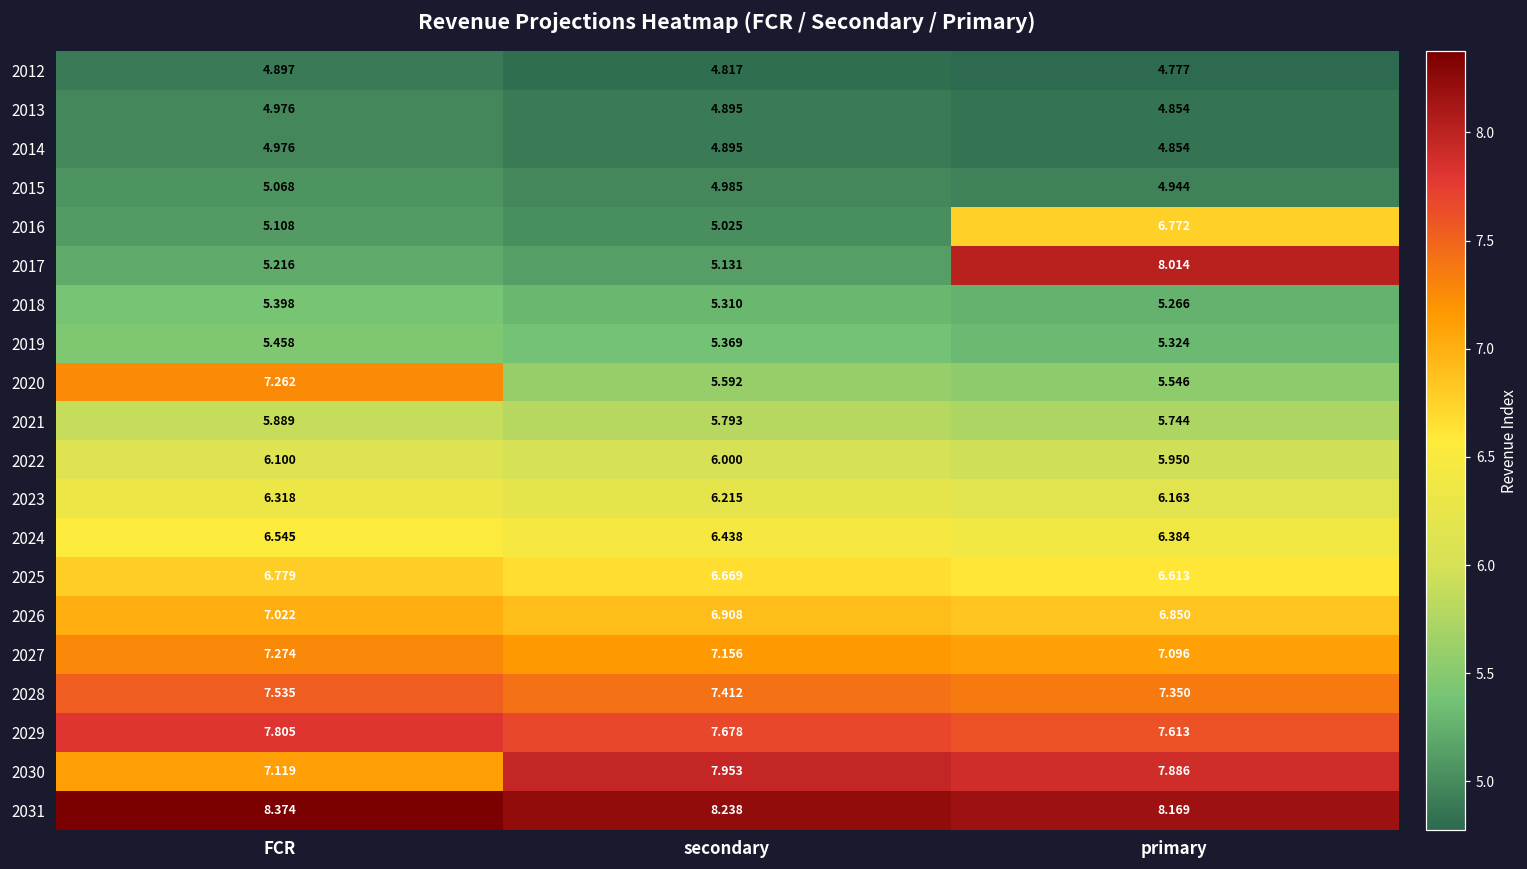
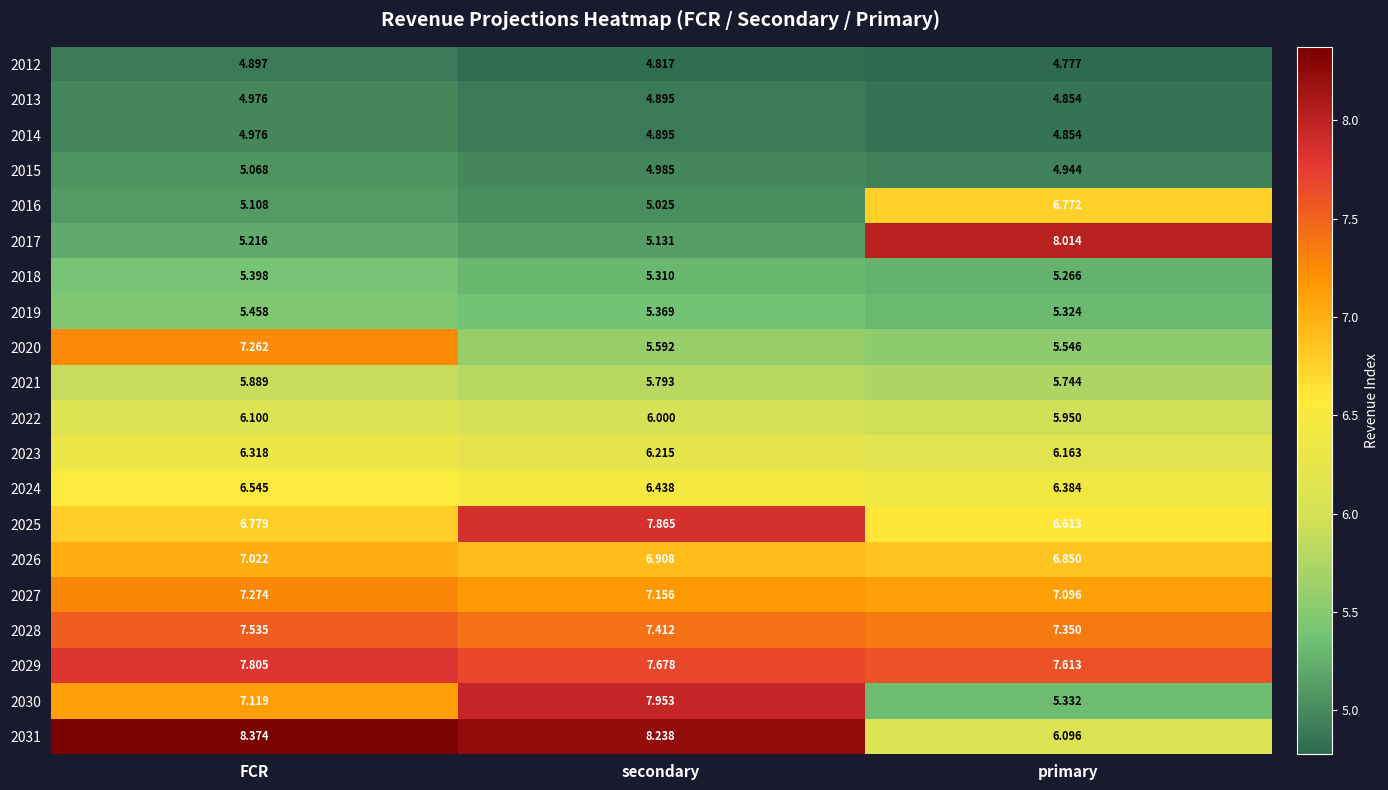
  {
    "2012": {
      "FCR": 4.897,
      "secondary": 4.817,
      "primary": 4.777
    },
    "2013": {
      "FCR": 4.976,
      "secondary": 4.895,
      "primary": 4.854
    },
    "2014": {
      "FCR": 4.976,
      "secondary": 4.895,
      "primary": 4.854
    },
    "2015": {
      "FCR": 5.068,
      "secondary": 4.985,
      "primary": 4.944
    },
    "2016": {
      "FCR": 5.108,
      "secondary": 5.025,
      "primary": 6.772
    },
    "2017": {
      "FCR": 5.216,
      "secondary": 5.131,
      "primary": 8.014
    },
    "2018": {
      "FCR": 5.398,
      "secondary": 5.310,
      "primary": 5.266
    },
    "2019": {
      "FCR": 5.458,
      "secondary": 5.369,
      "primary": 5.324
    },
    "2020": {
      "FCR": 7.262,
      "secondary": 5.592,
      "primary": 5.546
    },
    "2021": {
      "FCR": 5.889,
      "secondary": 5.793,
      "primary": 5.744
    },
    "2022": {
      "FCR": 6.100,
      "secondary": 6.000,
      "primary": 5.950
    },
    "2023": {
      "FCR": 6.318,
      "secondary": 6.215,
      "primary": 6.163
    },
    "2024": {
      "FCR": 6.545,
      "secondary": 6.438,
      "primary": 6.384
    },
    "2025": {
      "FCR": 6.779,
-     "secondary": 6.669,
+     "secondary": 7.865,
      "primary": 6.613
    },
    "2026": {
      "FCR": 7.022,
      "secondary": 6.908,
      "primary": 6.850
    },
    "2027": {
      "FCR": 7.274,
      "secondary": 7.156,
      "primary": 7.096
    },
    "2028": {
      "FCR": 7.535,
      "secondary": 7.412,
      "primary": 7.350
    },
    "2029": {
      "FCR": 7.805,
      "secondary": 7.678,
      "primary": 7.613
    },
    "2030": {
      "FCR": 7.119,
      "secondary": 7.953,
-     "primary": 7.886
+     "primary": 5.332
    },
    "2031": {
      "FCR": 8.374,
      "secondary": 8.238,
-     "primary": 8.169
+     "primary": 6.096
    }
  }
